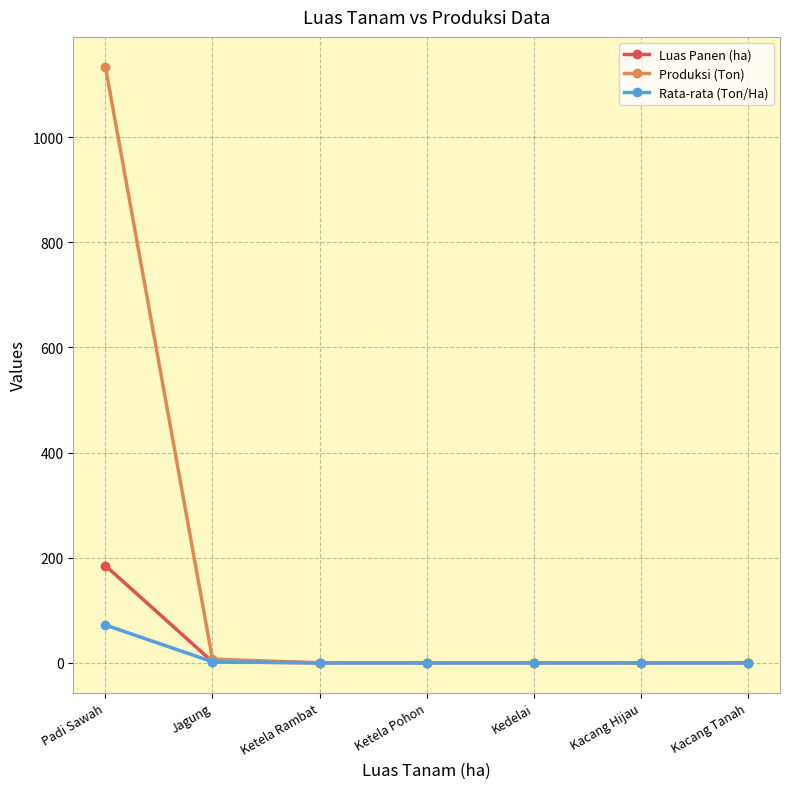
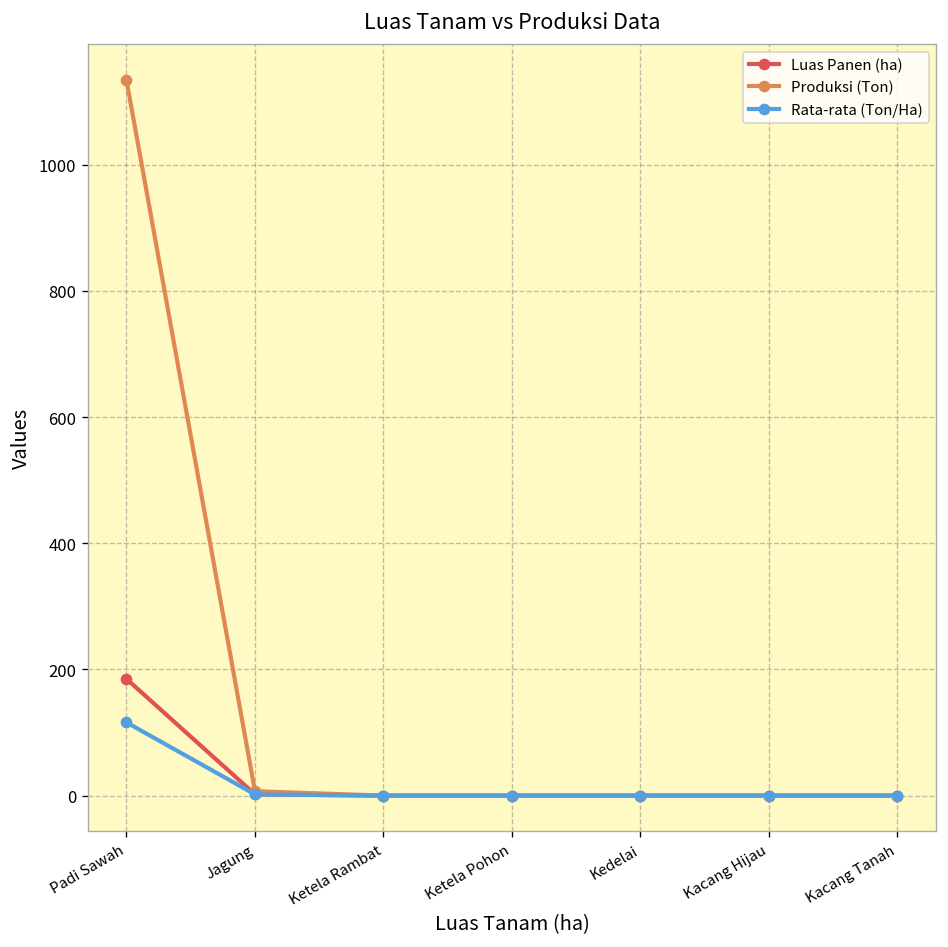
  {
    "Rata-rata (Ton/Ha)": {
-     "Padi Sawah": 70
+     "Padi Sawah": 120
    }
  }
